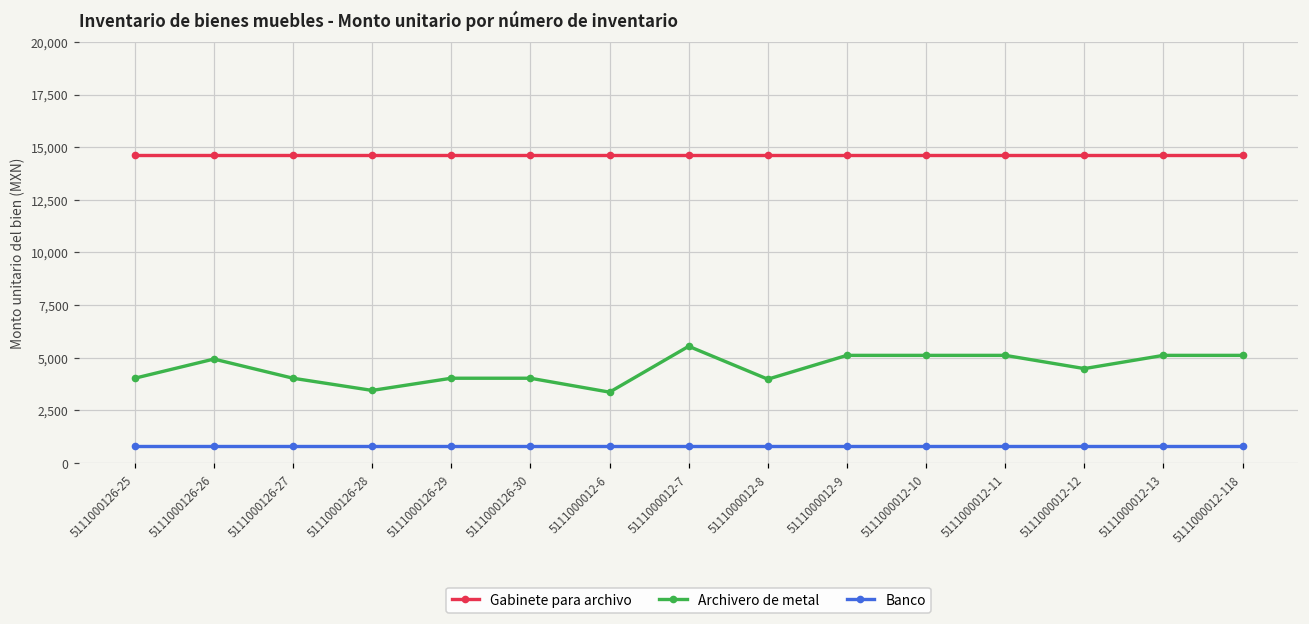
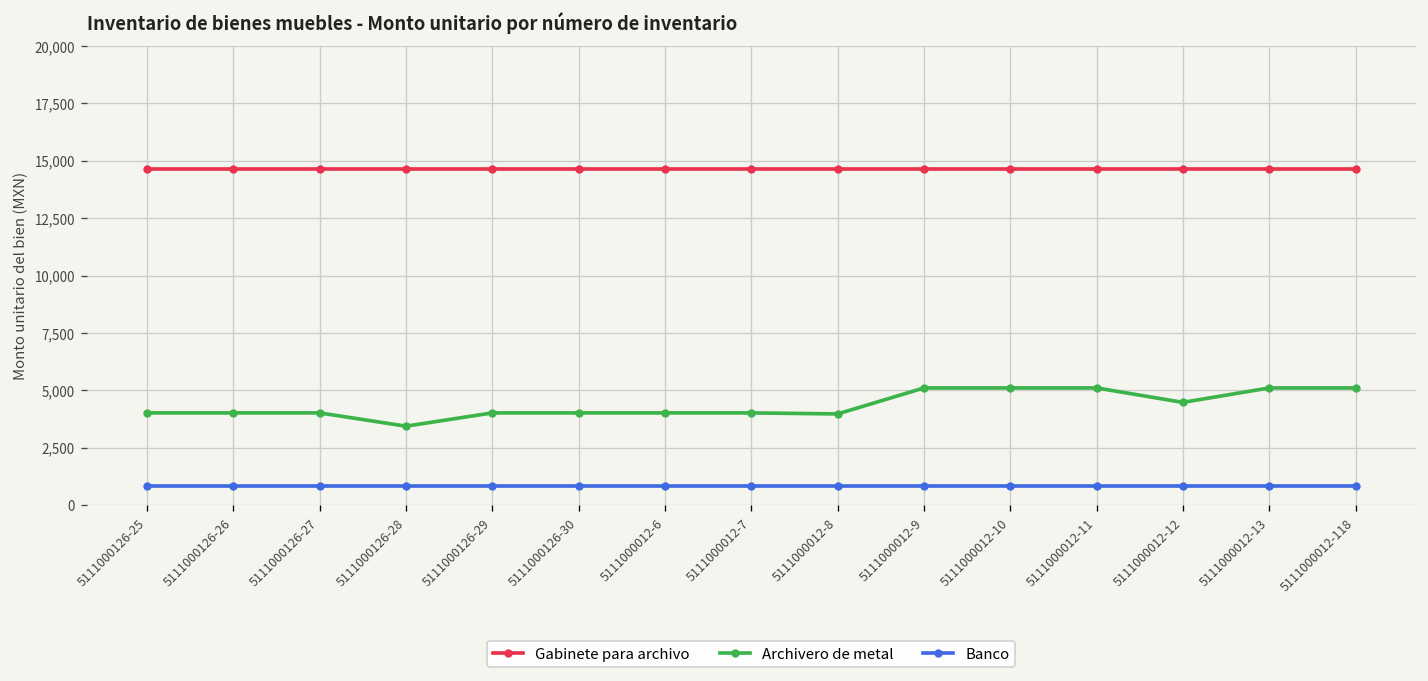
  {
    "Gabinete para archivo": {
      "5111000126-25": "14,600",
      "5111000126-26": "14,600",
      "5111000126-27": "14,600",
      "5111000126-28": "14,600",
      "5111000126-29": "14,600",
      "5111000126-30": "14,600",
      "5111000012-6": "14,600",
      "5111000012-7": "14,600",
      "5111000012-8": "14,600",
      "5111000012-9": "14,600",
      "5111000012-10": "14,600",
      "5111000012-11": "14,600",
      "5111000012-12": "14,600",
      "5111000012-13": "14,600",
      "5111000012-118": "14,600"
    },
    "Archivero de metal": {
      "5111000126-25": "4,000",
-     "5111000126-26": "4,900",
+     "5111000126-26": "4,000",
      "5111000126-27": "4,000",
      "5111000126-28": "3,400",
      "5111000126-29": "4,000",
      "5111000126-30": "4,000",
-     "5111000012-6": "3,400",
-     "5111000012-7": "5,500",
+     "5111000012-6": "4,000",
+     "5111000012-7": "4,000",
      "5111000012-8": "4,000",
      "5111000012-9": "5,100",
      "5111000012-10": "5,100",
      "5111000012-11": "5,100",
      "5111000012-12": "4,500",
      "5111000012-13": "5,100",
      "5111000012-118": "5,100"
    },
    "Banco": {
      "5111000126-25": "800",
      "5111000126-26": "800",
      "5111000126-27": "800",
      "5111000126-28": "800",
      "5111000126-29": "800",
      "5111000126-30": "800",
      "5111000012-6": "800",
      "5111000012-7": "800",
      "5111000012-8": "800",
      "5111000012-9": "800",
      "5111000012-10": "800",
      "5111000012-11": "800",
      "5111000012-12": "800",
      "5111000012-13": "800",
      "5111000012-118": "800"
    }
  }
